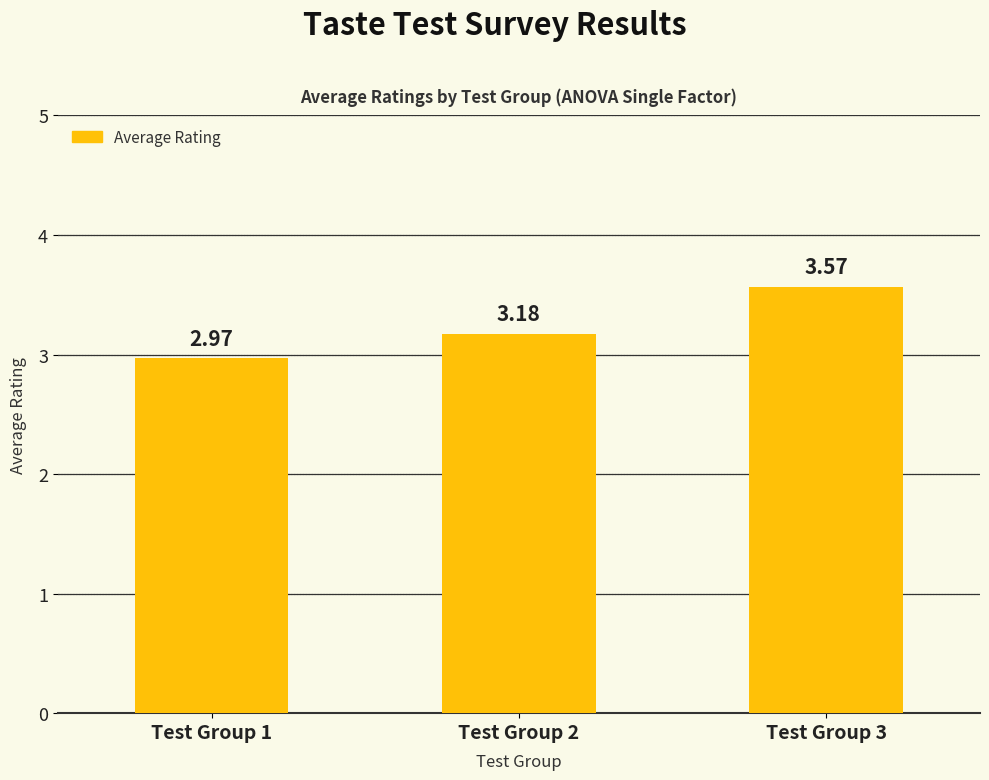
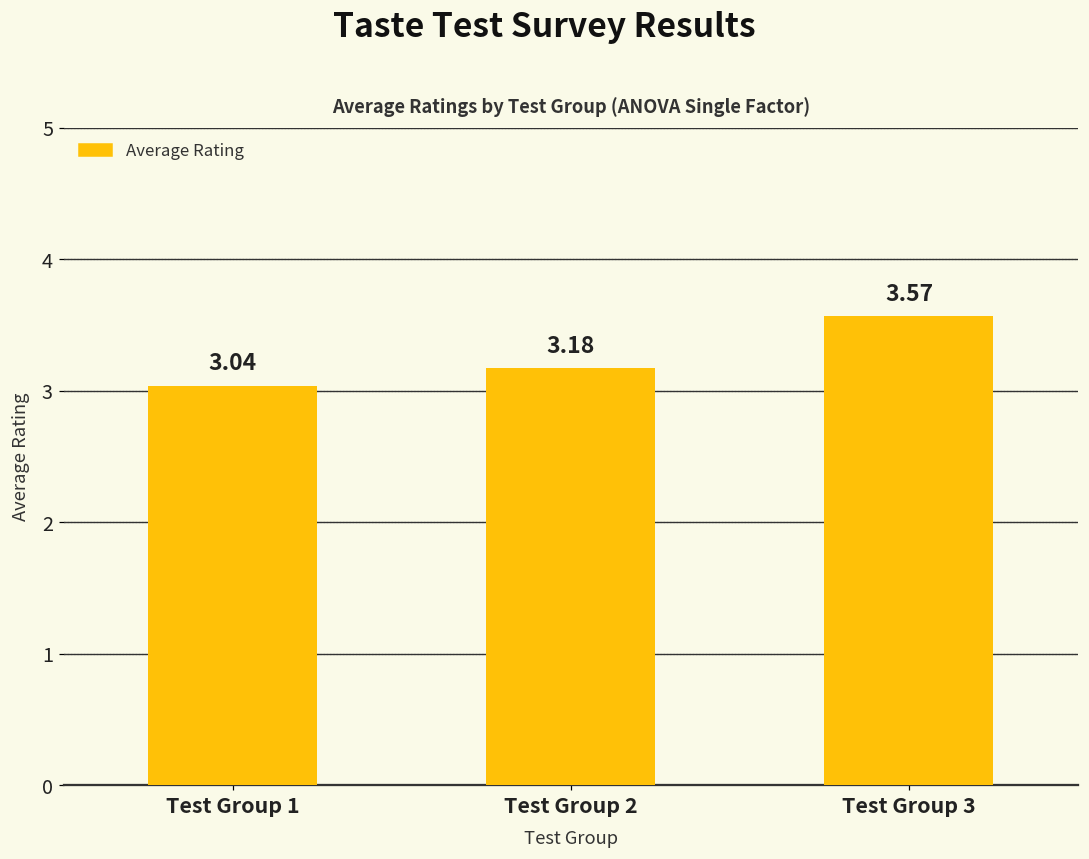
  {
-   "Test Group 1": 2.97,
+   "Test Group 1": 3.04,
    "Test Group 2": 3.18,
    "Test Group 3": 3.57
  }
